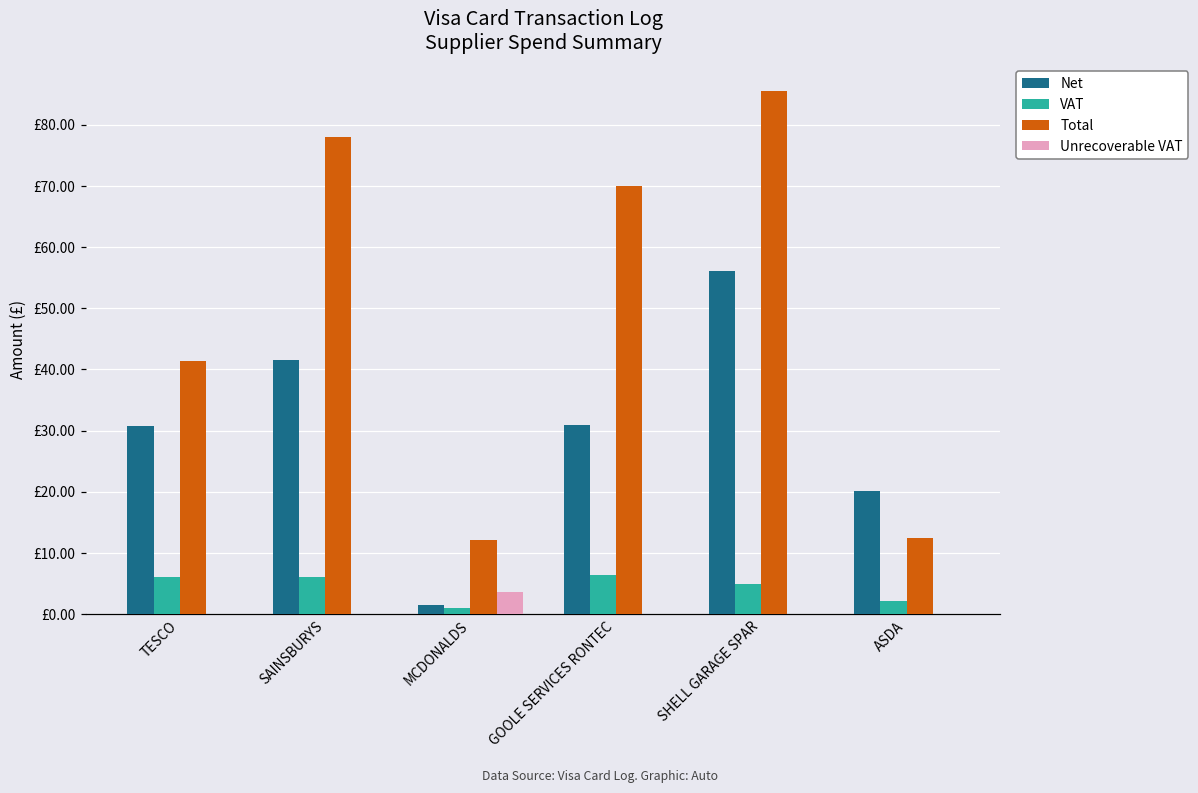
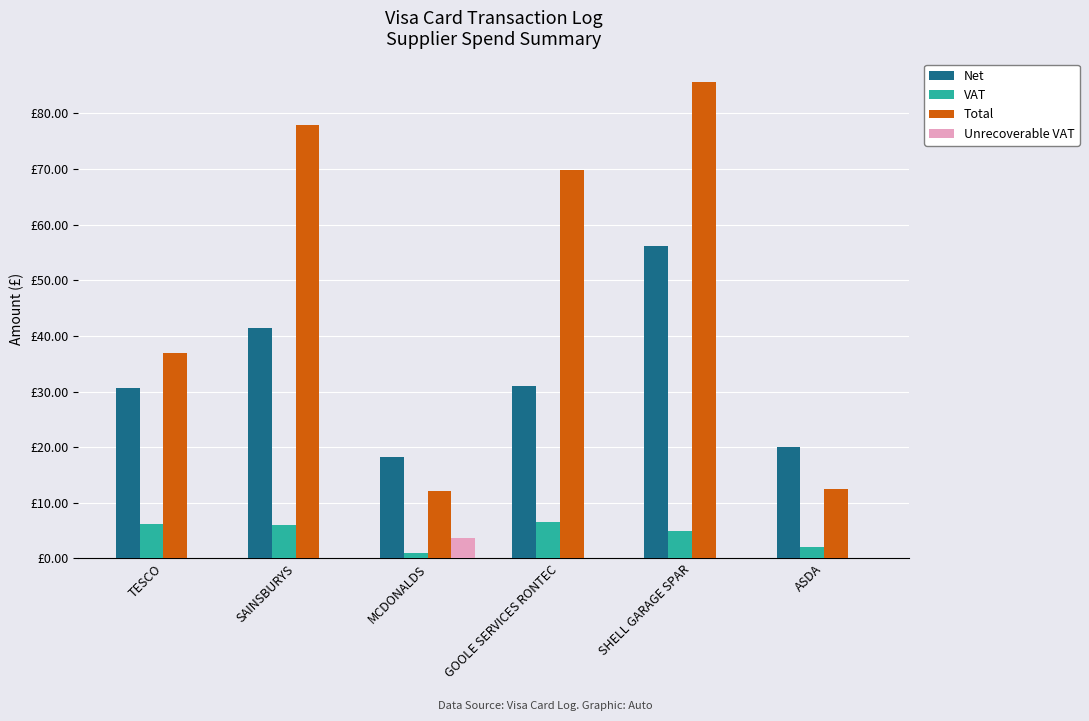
  {
    "Net": {
      "TESCO": "£31",
      "SAINSBURYS": "£41",
-     "MCDONALDS": "£2",
+     "MCDONALDS": "£18",
      "GOOLE SERVICES RONTEC": "£31",
      "SHELL GARAGE SPAR": "£56",
      "ASDA": "£20"
    },
    "VAT": {
      "TESCO": "£6",
      "SAINSBURYS": "£6",
      "MCDONALDS": "£1",
      "GOOLE SERVICES RONTEC": "£6",
      "SHELL GARAGE SPAR": "£5",
      "ASDA": "£2"
    },
    "Total": {
-     "TESCO": "£41",
+     "TESCO": "£37",
      "SAINSBURYS": "£78",
      "MCDONALDS": "£12",
      "GOOLE SERVICES RONTEC": "£70",
      "SHELL GARAGE SPAR": "£86",
      "ASDA": "£13"
    },
    "Unrecoverable VAT": {
      "TESCO": "£0",
      "SAINSBURYS": "£0",
      "MCDONALDS": "£4",
      "GOOLE SERVICES RONTEC": "£0",
      "SHELL GARAGE SPAR": "£0",
      "ASDA": "£0"
    }
  }
